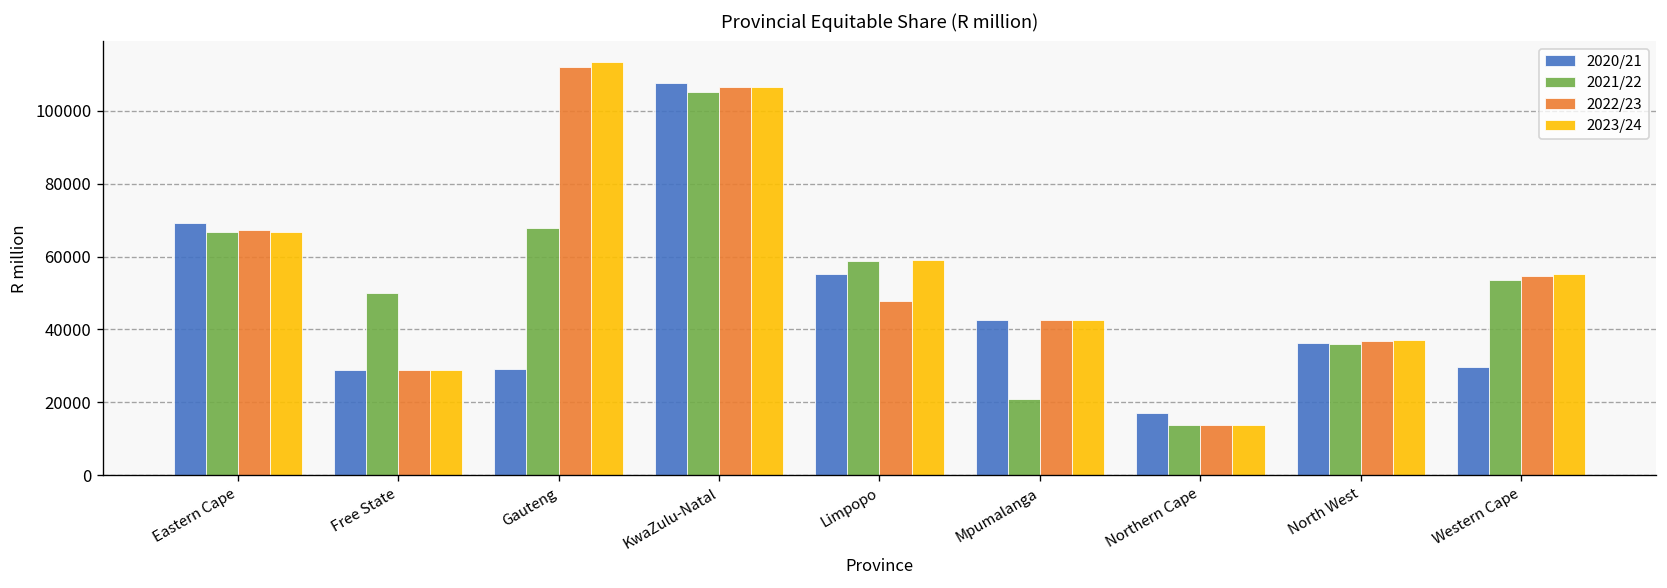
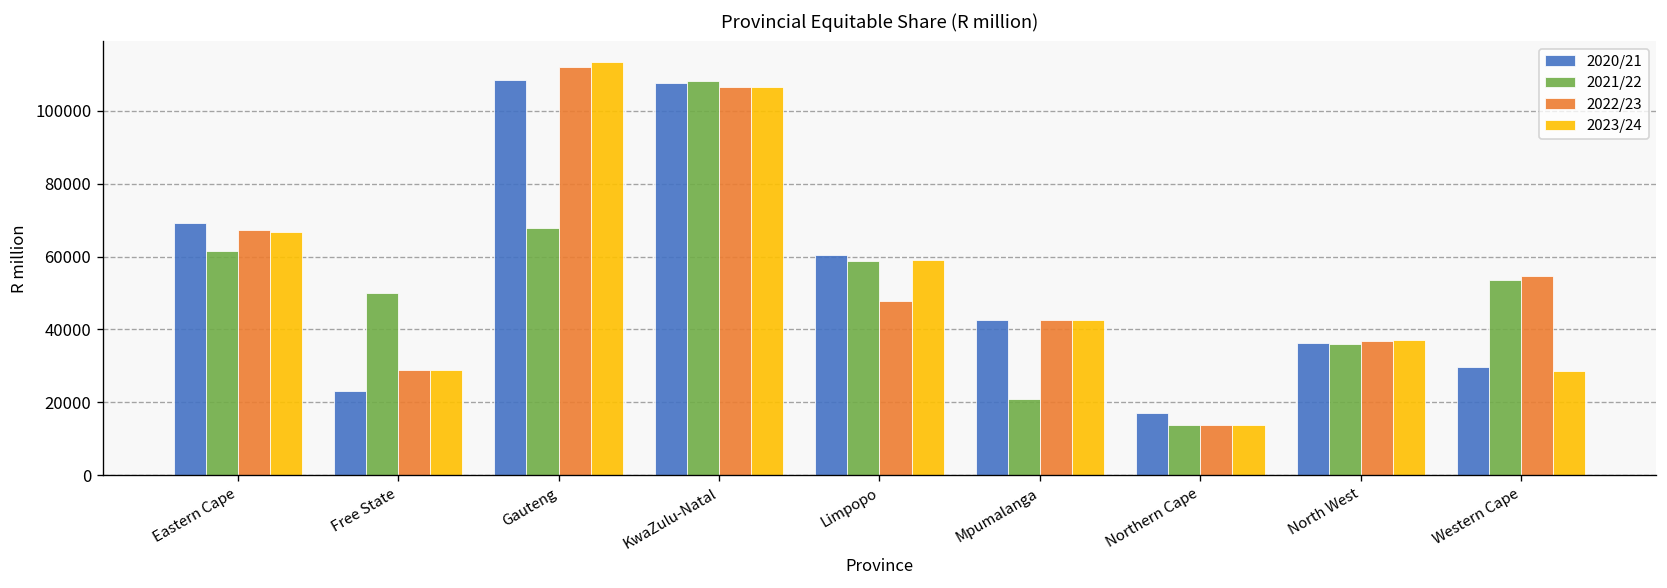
  {
    "2020/21": {
      "Eastern Cape": 69000,
-     "Free State": 29000,
-     "Gauteng": 29000,
+     "Free State": 23000,
+     "Gauteng": 108000,
      "KwaZulu-Natal": 108000,
-     "Limpopo": 55000,
+     "Limpopo": 60000,
      "Mpumalanga": 43000,
      "Northern Cape": 17000,
      "North West": 36000,
      "Western Cape": 30000
    },
    "2021/22": {
-     "Eastern Cape": 67000,
+     "Eastern Cape": 61000,
      "Free State": 50000,
      "Gauteng": 68000,
-     "KwaZulu-Natal": 105000,
+     "KwaZulu-Natal": 108000,
      "Limpopo": 59000,
      "Mpumalanga": 21000,
      "Northern Cape": 14000,
      "North West": 36000,
      "Western Cape": 53000
    },
    "2022/23": {
      "Eastern Cape": 67000,
      "Free State": 29000,
      "Gauteng": 112000,
      "KwaZulu-Natal": 106000,
      "Limpopo": 48000,
      "Mpumalanga": 43000,
      "Northern Cape": 14000,
      "North West": 37000,
      "Western Cape": 55000
    },
    "2023/24": {
      "Eastern Cape": 67000,
      "Free State": 29000,
      "Gauteng": 113000,
      "KwaZulu-Natal": 106000,
      "Limpopo": 59000,
      "Mpumalanga": 43000,
      "Northern Cape": 14000,
      "North West": 37000,
-     "Western Cape": 55000
+     "Western Cape": 29000
    }
  }
